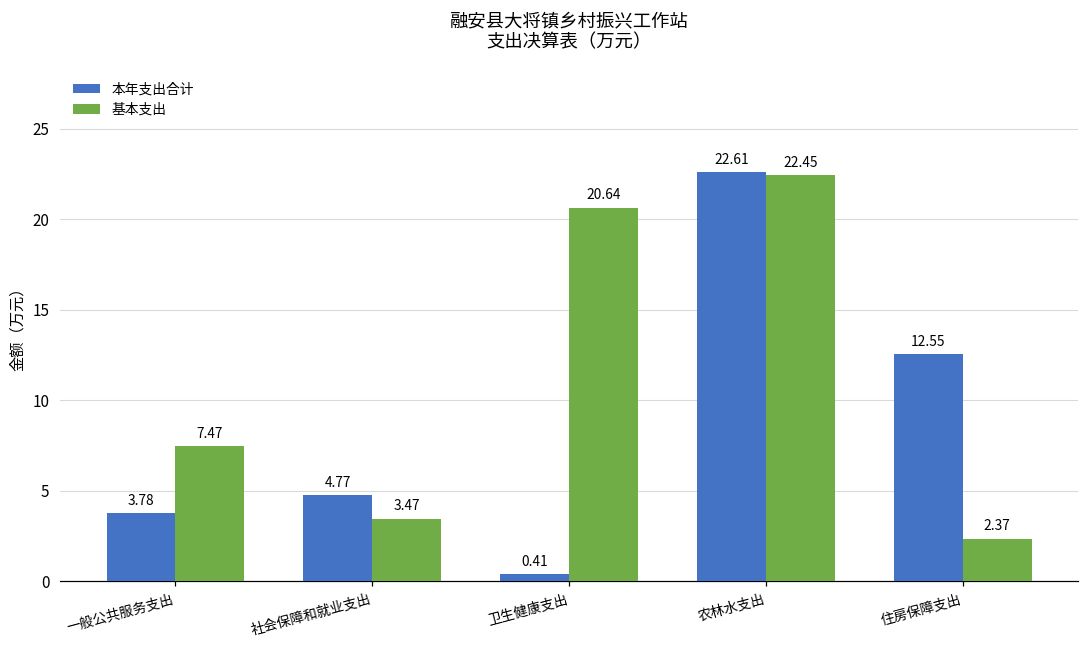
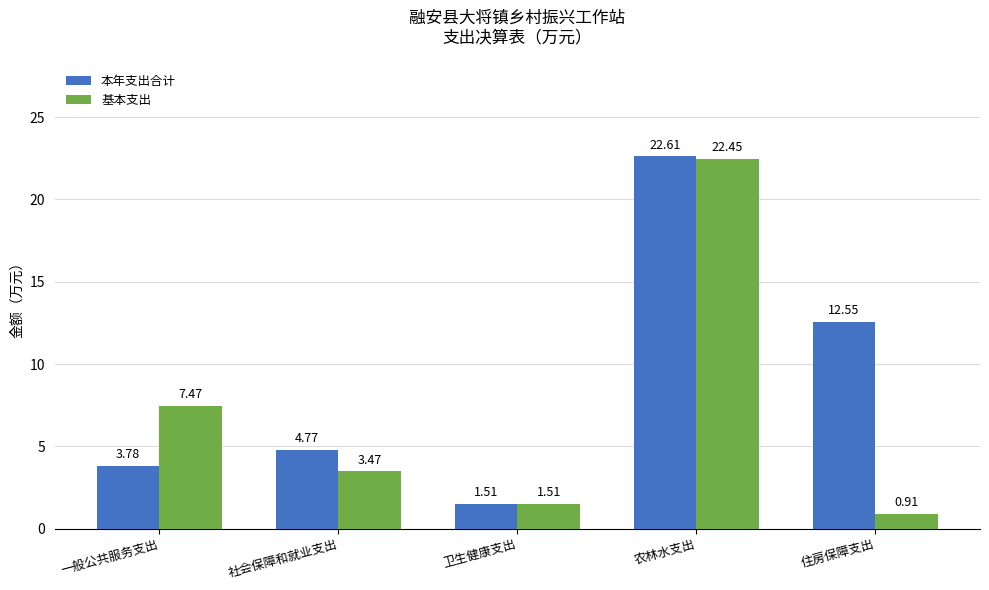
  {
    "本年支出合计": {
      "一般公共服务支出": 3.78,
      "社会保障和就业支出": 4.77,
-     "卫生健康支出": 0.41,
+     "卫生健康支出": 1.51,
      "农林水支出": 22.61,
      "住房保障支出": 12.55
    },
    "基本支出": {
      "一般公共服务支出": 7.47,
      "社会保障和就业支出": 3.47,
-     "卫生健康支出": 20.64,
+     "卫生健康支出": 1.51,
      "农林水支出": 22.45,
-     "住房保障支出": 2.37
+     "住房保障支出": 0.91
    }
  }
